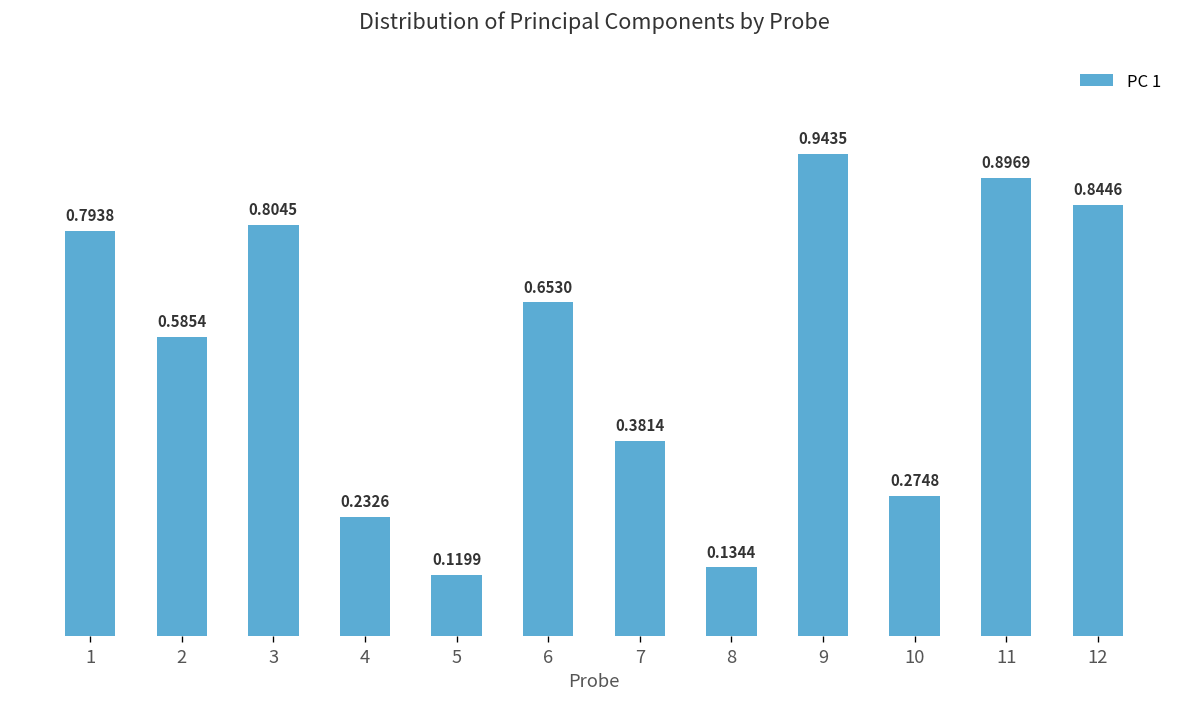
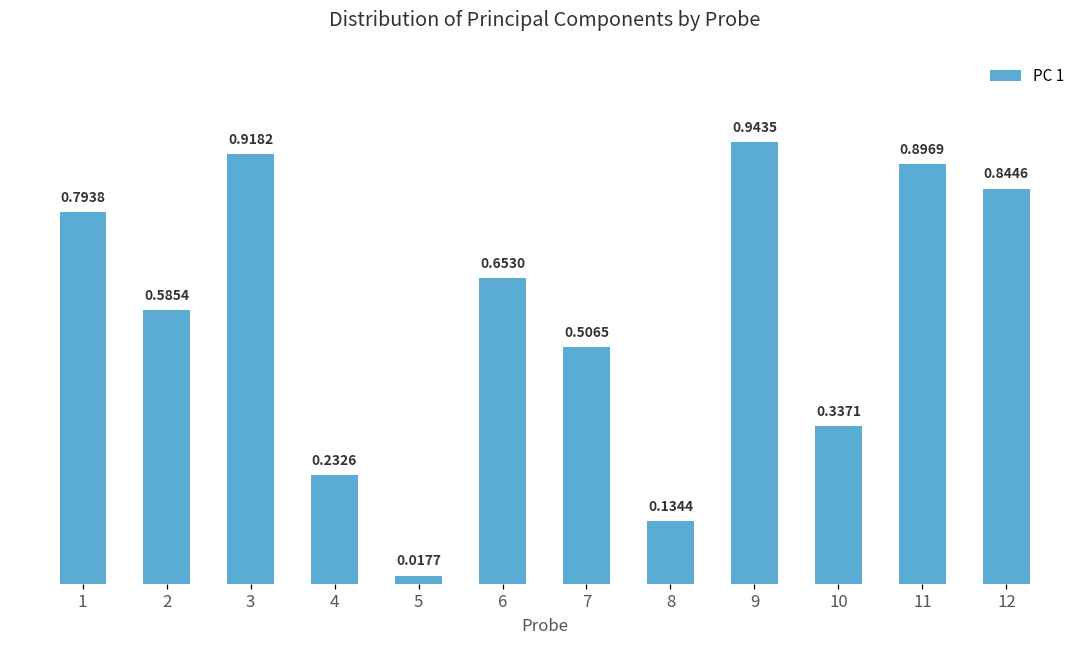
  {
    "1": 0.7938,
    "2": 0.5854,
-   "3": 0.8045,
+   "3": 0.9182,
    "4": 0.2326,
-   "5": 0.1199,
+   "5": 0.0177,
    "6": 0.6530,
-   "7": 0.3814,
+   "7": 0.5065,
    "8": 0.1344,
    "9": 0.9435,
-   "10": 0.2748,
+   "10": 0.3371,
    "11": 0.8969,
    "12": 0.8446
  }
